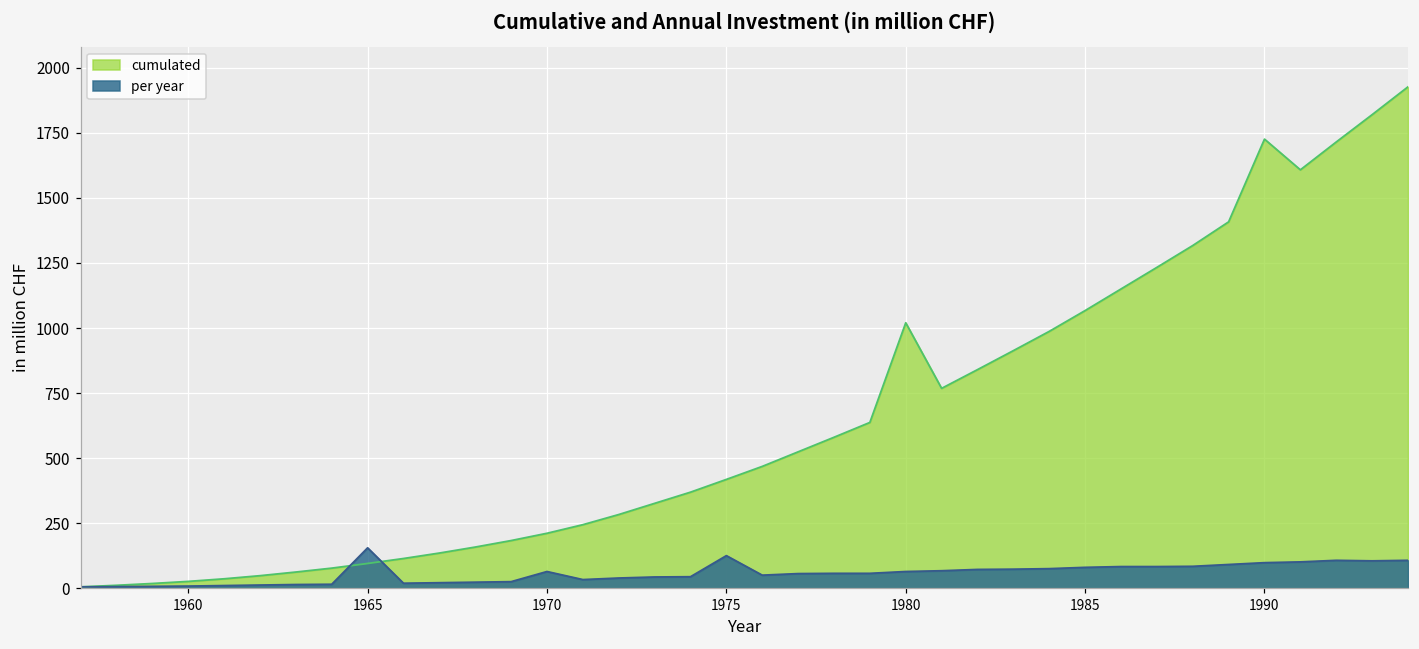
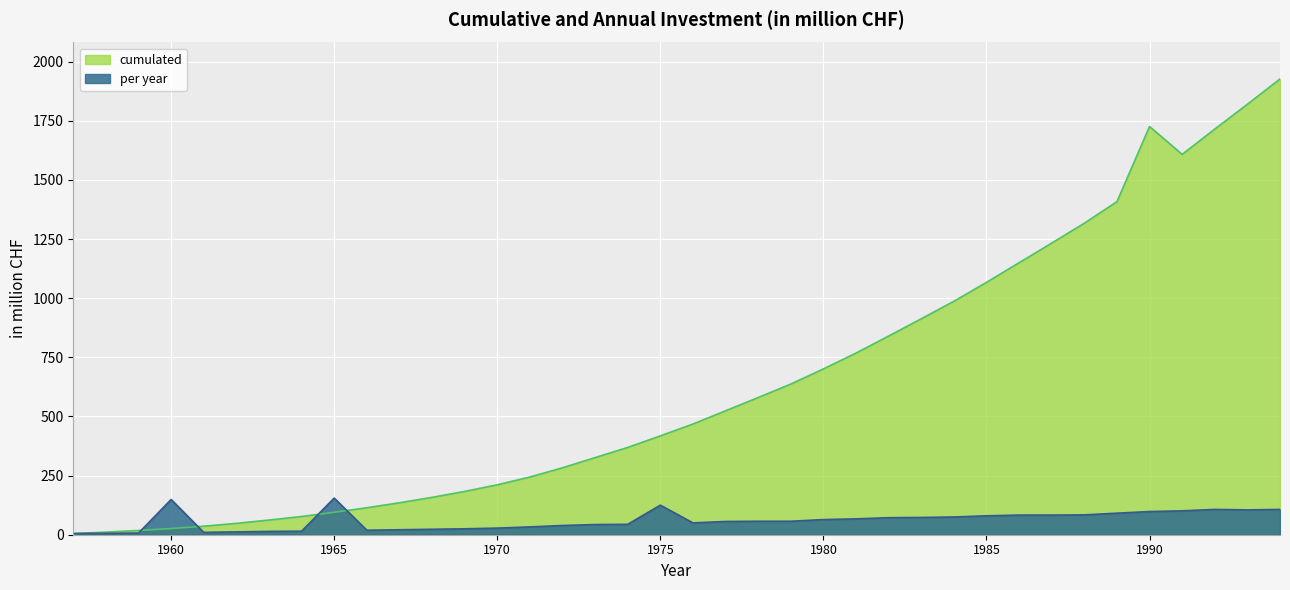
  {
    "cumulated": {
      "1960": 30,
      "1965": 100,
      "1970": 210,
      "1975": 420,
-     "1980": 1020,
+     "1980": 700,
      "1985": 1070,
      "1990": 1730
    },
    "per year": {
-     "1960": 10,
+     "1960": 150,
      "1965": 160,
-     "1970": 60,
+     "1970": 30,
      "1975": 130,
      "1980": 60,
      "1985": 80,
      "1990": 100
    }
  }
